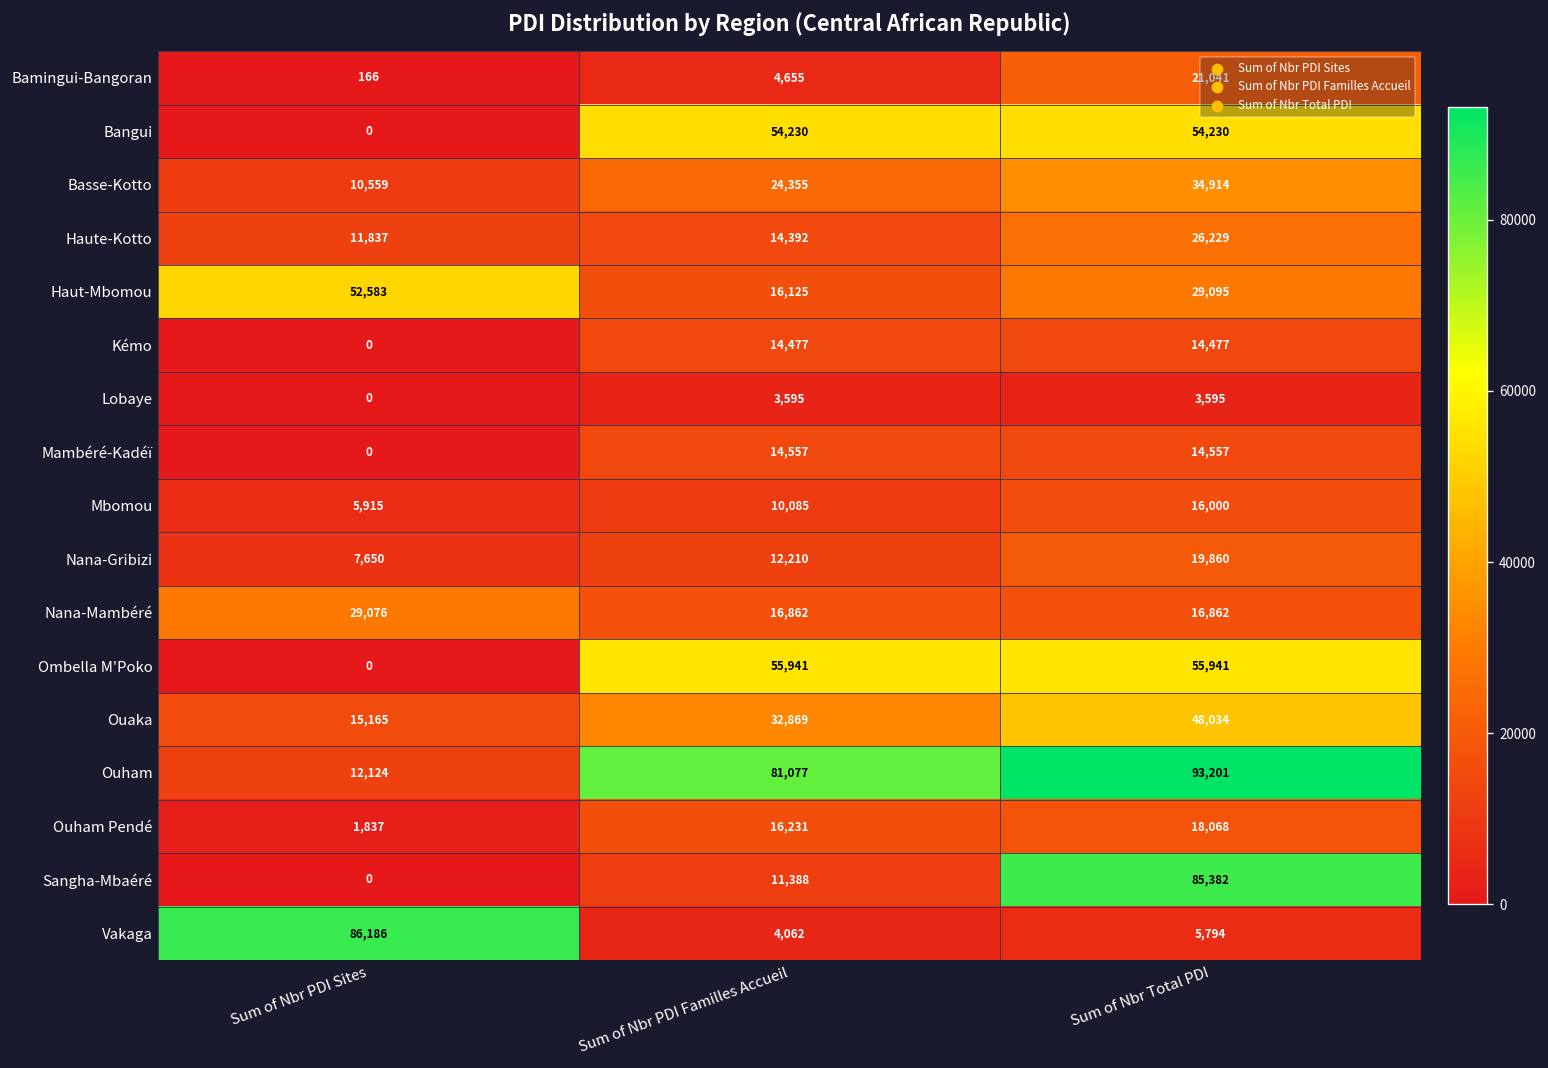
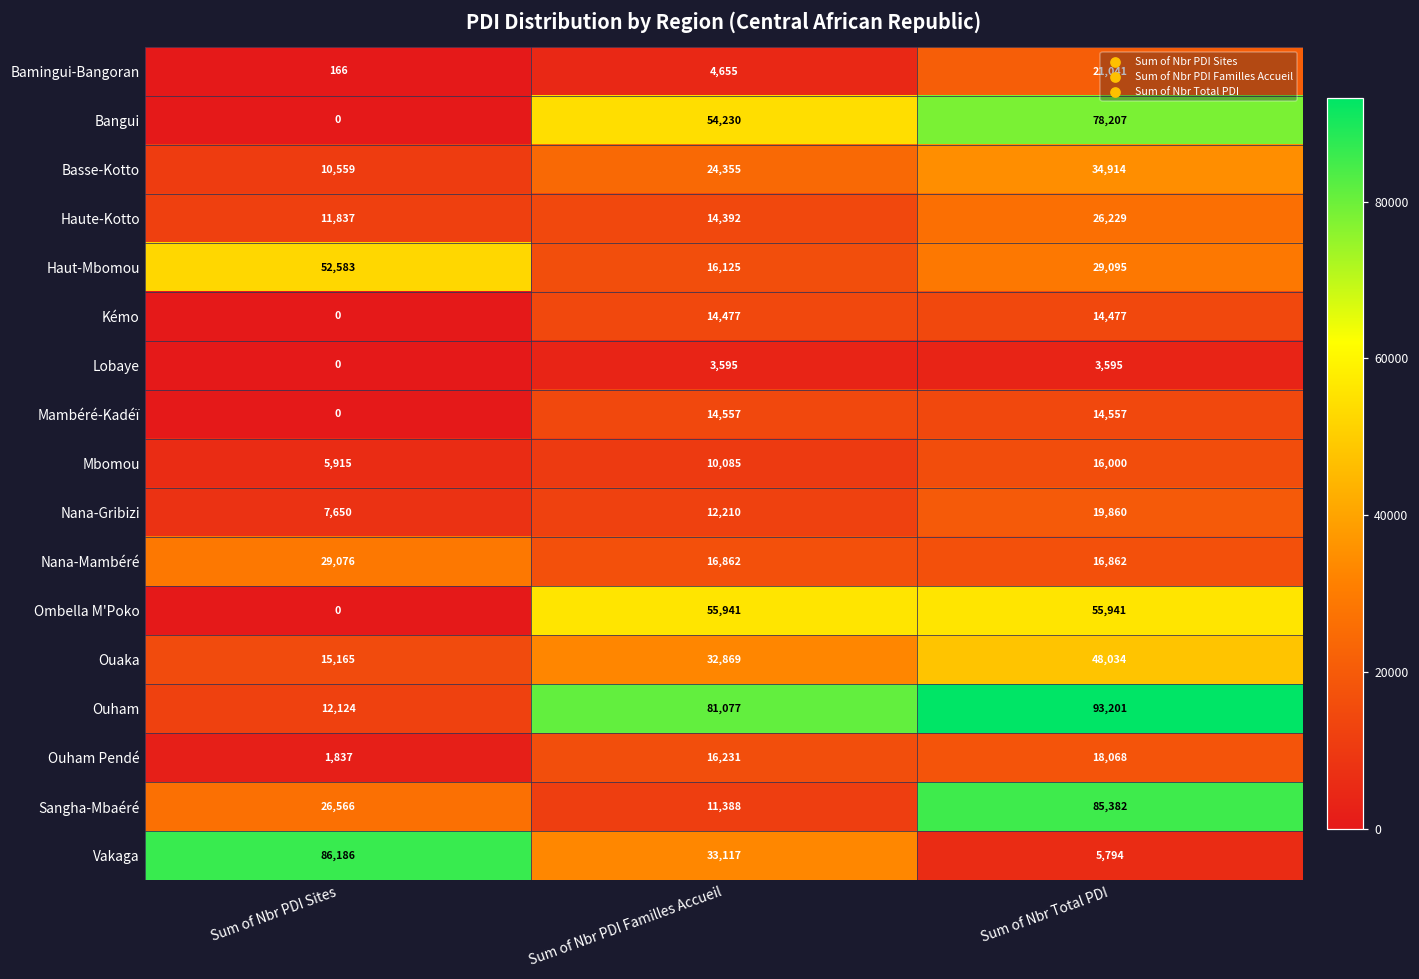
  {
    "Bamingui-Bangoran": {
      "Sum of Nbr PDI Sites": "166",
      "Sum of Nbr PDI Familles Accueil": "4,655"
    },
    "Bangui": {
      "Sum of Nbr PDI Sites": "0",
      "Sum of Nbr PDI Familles Accueil": "54,230",
-     "Sum of Nbr Total PDI": "54,230"
+     "Sum of Nbr Total PDI": "78,207"
    },
    "Basse-Kotto": {
      "Sum of Nbr PDI Sites": "10,559",
      "Sum of Nbr PDI Familles Accueil": "24,355",
      "Sum of Nbr Total PDI": "34,914"
    },
    "Haute-Kotto": {
      "Sum of Nbr PDI Sites": "11,837",
      "Sum of Nbr PDI Familles Accueil": "14,392",
      "Sum of Nbr Total PDI": "26,229"
    },
    "Haut-Mbomou": {
      "Sum of Nbr PDI Sites": "52,583",
      "Sum of Nbr PDI Familles Accueil": "16,125",
      "Sum of Nbr Total PDI": "29,095"
    },
    "Kémo": {
      "Sum of Nbr PDI Sites": "0",
      "Sum of Nbr PDI Familles Accueil": "14,477",
      "Sum of Nbr Total PDI": "14,477"
    },
    "Lobaye": {
      "Sum of Nbr PDI Sites": "0",
      "Sum of Nbr PDI Familles Accueil": "3,595",
      "Sum of Nbr Total PDI": "3,595"
    },
    "Mambéré-Kadéï": {
      "Sum of Nbr PDI Sites": "0",
      "Sum of Nbr PDI Familles Accueil": "14,557",
      "Sum of Nbr Total PDI": "14,557"
    },
    "Mbomou": {
      "Sum of Nbr PDI Sites": "5,915",
      "Sum of Nbr PDI Familles Accueil": "10,085",
      "Sum of Nbr Total PDI": "16,000"
    },
    "Nana-Gribizi": {
      "Sum of Nbr PDI Sites": "7,650",
      "Sum of Nbr PDI Familles Accueil": "12,210",
      "Sum of Nbr Total PDI": "19,860"
    },
    "Nana-Mambéré": {
      "Sum of Nbr PDI Sites": "29,076",
      "Sum of Nbr PDI Familles Accueil": "16,862",
      "Sum of Nbr Total PDI": "16,862"
    },
    "Ombella M'Poko": {
      "Sum of Nbr PDI Sites": "0",
      "Sum of Nbr PDI Familles Accueil": "55,941",
      "Sum of Nbr Total PDI": "55,941"
    },
    "Ouaka": {
      "Sum of Nbr PDI Sites": "15,165",
      "Sum of Nbr PDI Familles Accueil": "32,869",
      "Sum of Nbr Total PDI": "48,034"
    },
    "Ouham": {
      "Sum of Nbr PDI Sites": "12,124",
      "Sum of Nbr PDI Familles Accueil": "81,077",
      "Sum of Nbr Total PDI": "93,201"
    },
    "Ouham Pendé": {
      "Sum of Nbr PDI Sites": "1,837",
      "Sum of Nbr PDI Familles Accueil": "16,231",
      "Sum of Nbr Total PDI": "18,068"
    },
    "Sangha-Mbaéré": {
-     "Sum of Nbr PDI Sites": "0",
+     "Sum of Nbr PDI Sites": "26,566",
      "Sum of Nbr PDI Familles Accueil": "11,388",
      "Sum of Nbr Total PDI": "85,382"
    },
    "Vakaga": {
      "Sum of Nbr PDI Sites": "86,186",
-     "Sum of Nbr PDI Familles Accueil": "4,062",
+     "Sum of Nbr PDI Familles Accueil": "33,117",
      "Sum of Nbr Total PDI": "5,794"
    }
  }
